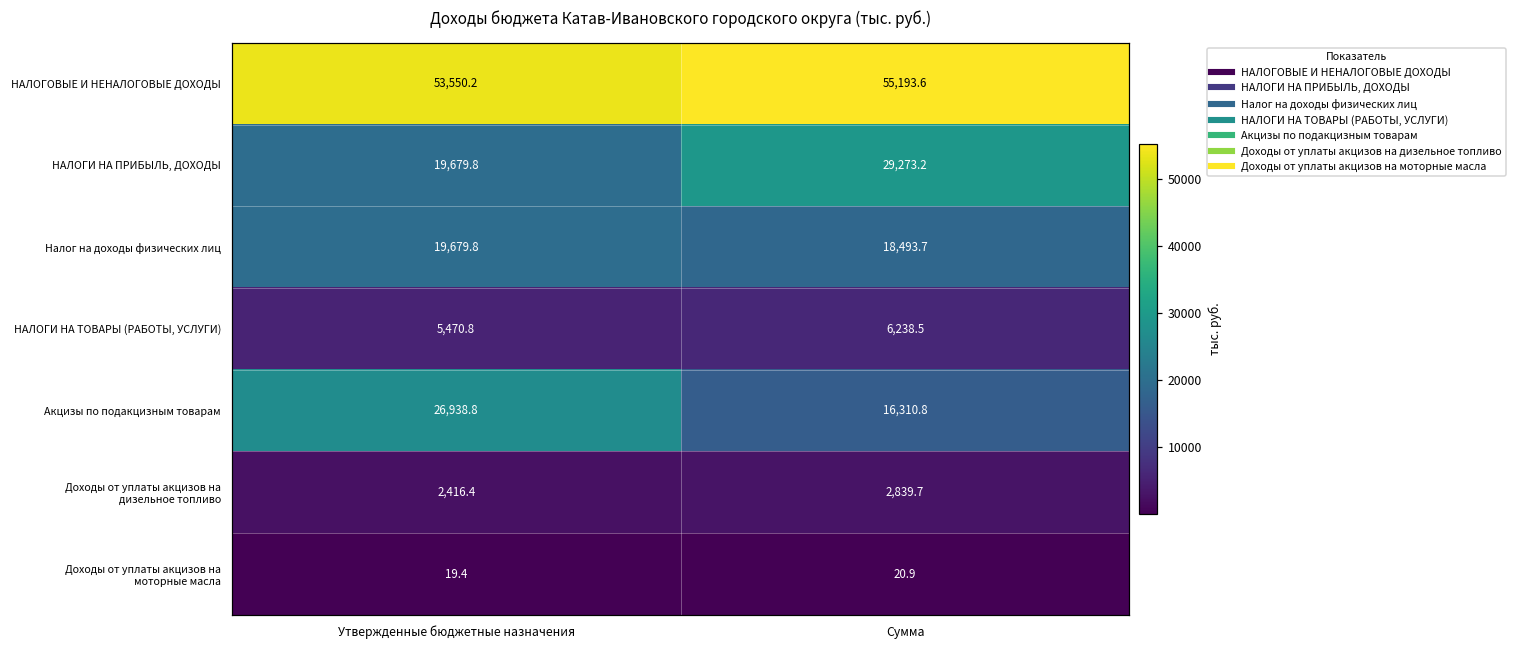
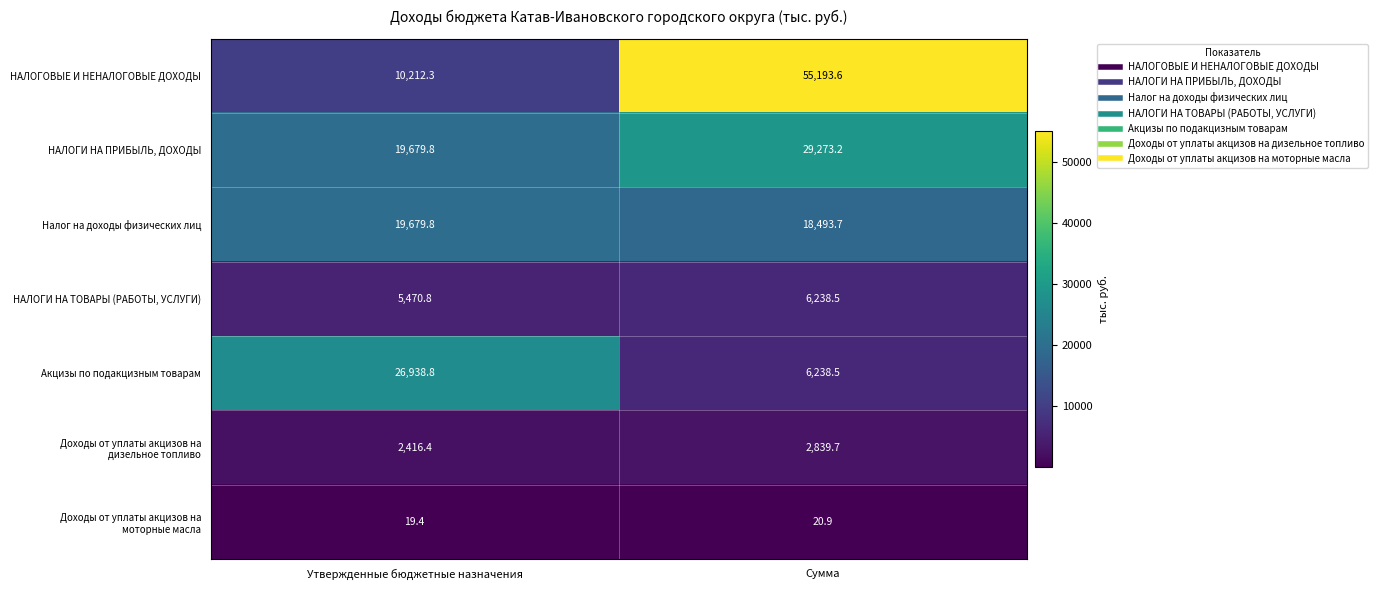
  {
    "НАЛОГОВЫЕ И НЕНАЛОГОВЫЕ ДОХОДЫ": {
-     "Утвержденные бюджетные назначения": "53,550.2",
+     "Утвержденные бюджетные назначения": "10,212.3",
      "Сумма": "55,193.6"
    },
    "НАЛОГИ НА ПРИБЫЛЬ, ДОХОДЫ": {
      "Утвержденные бюджетные назначения": "19,679.8",
      "Сумма": "29,273.2"
    },
    "Налог на доходы физических лиц": {
      "Утвержденные бюджетные назначения": "19,679.8",
      "Сумма": "18,493.7"
    },
    "НАЛОГИ НА ТОВАРЫ (РАБОТЫ, УСЛУГИ)": {
      "Утвержденные бюджетные назначения": "5,470.8",
      "Сумма": "6,238.5"
    },
    "Акцизы по подакцизным товарам": {
      "Утвержденные бюджетные назначения": "26,938.8",
-     "Сумма": "16,310.8"
+     "Сумма": "6,238.5"
    },
    "Доходы от уплаты акцизов на дизельное топливо": {
      "Утвержденные бюджетные назначения": "2,416.4",
      "Сумма": "2,839.7"
    },
    "Доходы от уплаты акцизов на моторные масла": {
      "Утвержденные бюджетные назначения": "19.4",
      "Сумма": "20.9"
    }
  }
